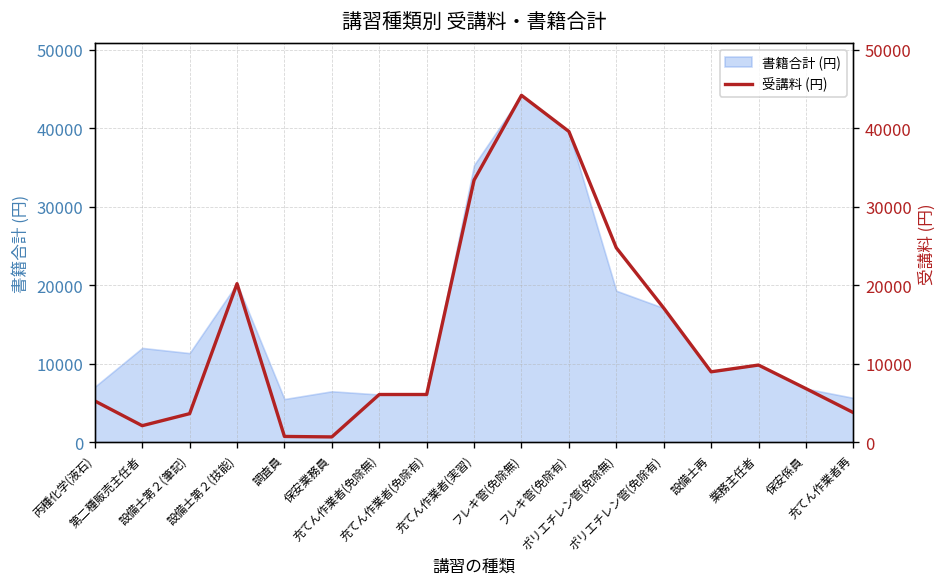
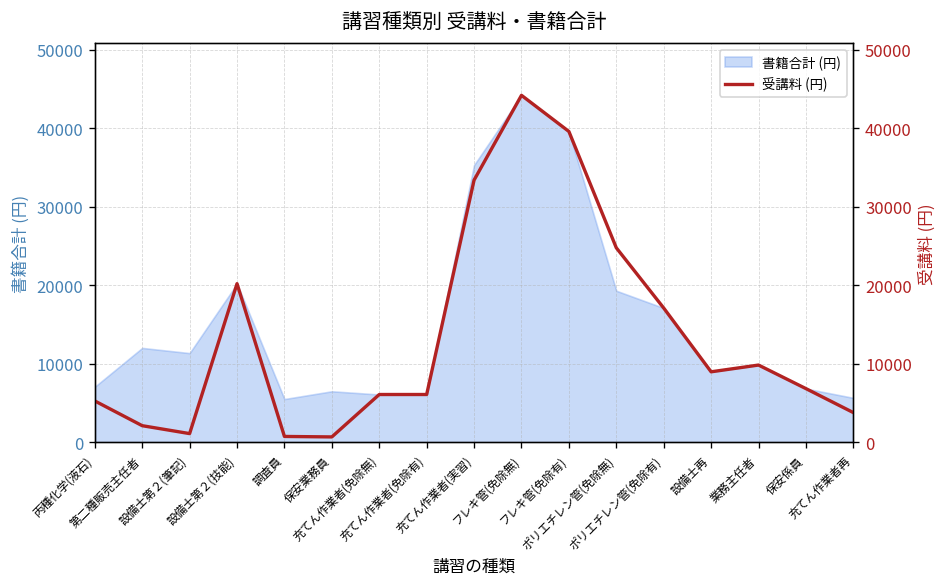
  {
    "書籍合計 (円)": {
      "丙種化学(液石)": 7000,
      "第二種販売主任者": 12000,
      "設備士第２(筆記)": 11000,
      "設備士第２(技能)": 20000,
      "調査員": 6000,
      "保安業務員": 7000,
      "充てん作業者(免除無)": 6000,
      "充てん作業者(免除有)": 6000,
      "充てん作業者(実習)": 35000,
      "フレキ管(免除無)": 44000,
      "フレキ管(免除有)": 40000,
      "ポリエチレン管(免除無)": 19000,
      "ポリエチレン管(免除有)": 17000,
      "設備士再": 9000,
      "業務主任者": 10000,
      "保安係員": 7000,
      "充てん作業者再": 6000
    },
    "受講料 (円)": {
      "丙種化学(液石)": 5000,
      "第二種販売主任者": 2000,
-     "設備士第２(筆記)": 4000,
+     "設備士第２(筆記)": 1000,
      "設備士第２(技能)": 20000,
      "調査員": 1000,
      "保安業務員": 1000,
      "充てん作業者(免除無)": 6000,
      "充てん作業者(免除有)": 6000,
      "充てん作業者(実習)": 33000,
      "フレキ管(免除無)": 44000,
      "フレキ管(免除有)": 40000,
      "ポリエチレン管(免除無)": 25000,
      "ポリエチレン管(免除有)": 17000,
      "設備士再": 9000,
      "業務主任者": 10000,
      "保安係員": 7000,
      "充てん作業者再": 4000
    }
  }
